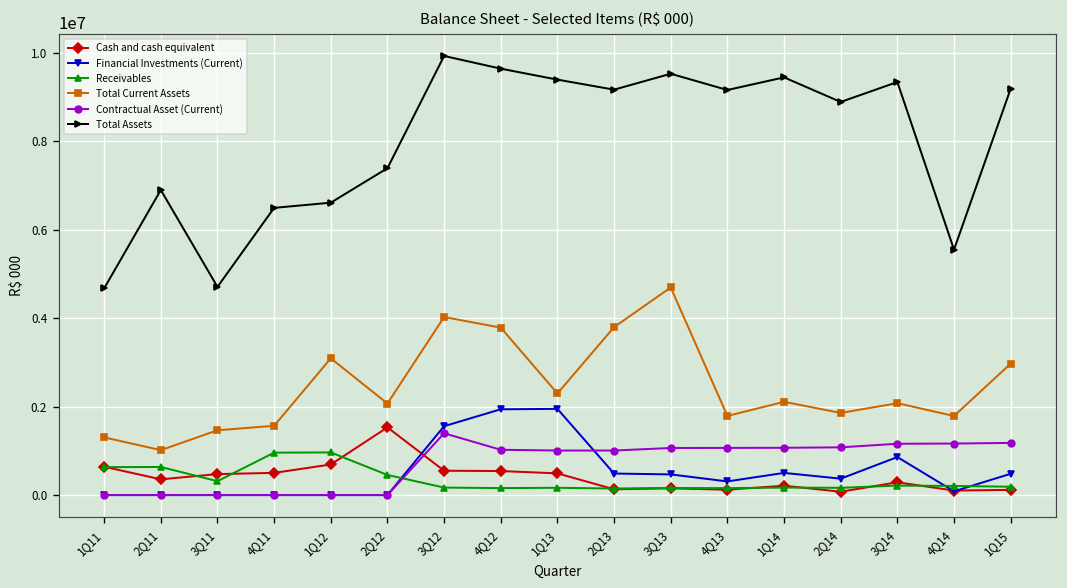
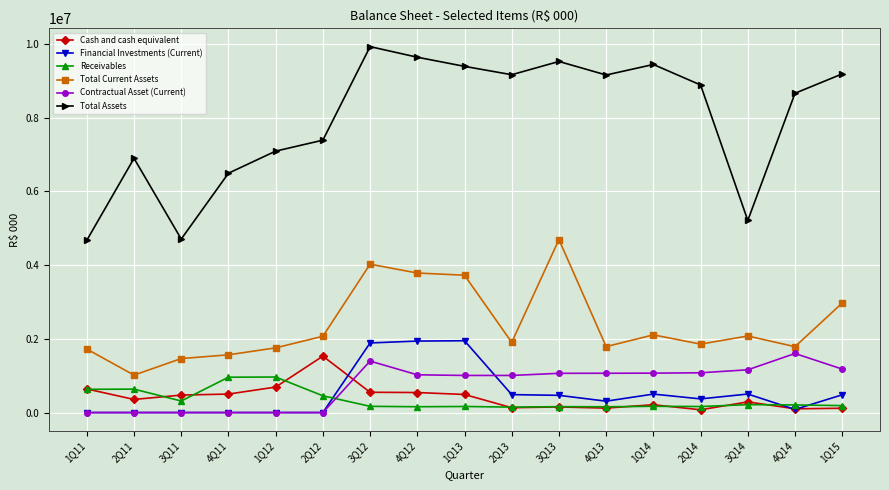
  {
    "Cash and cash equivalent": {
      "2Q11": 400000,
      "3Q11": 500000,
      "4Q11": 500000,
      "1Q12": 700000,
      "2Q12": 1500000,
      "3Q12": 600000,
      "4Q12": 500000,
      "1Q13": 500000,
      "2Q14": 100000,
      "3Q14": 300000,
      "1Q15": 100000
    },
    "Financial Investments (Current)": {
-     "3Q12": 1600000,
+     "3Q12": 1900000,
      "4Q12": 1900000,
      "1Q13": 1900000,
      "2Q13": 500000,
      "3Q13": 500000,
      "4Q13": 300000,
      "1Q14": 500000,
      "2Q14": 400000,
-     "3Q14": 900000,
+     "3Q14": 500000,
      "1Q15": 500000
    },
    "Receivables": {
      "2Q11": 600000,
      "3Q11": 300000,
      "4Q11": 1000000,
      "1Q12": 1000000,
      "2Q12": 500000,
      "3Q12": 200000,
      "4Q12": 200000,
      "1Q13": 200000,
      "2Q14": 200000,
      "3Q14": 200000,
      "4Q14": 200000,
      "1Q15": 200000
    },
    "Total Current Assets": {
-     "1Q11": 1300000,
+     "1Q11": 1700000,
      "2Q11": 1000000,
      "3Q11": 1500000,
      "4Q11": 1600000,
-     "1Q12": 3100000,
+     "1Q12": 1800000,
      "2Q12": 2100000,
      "3Q12": 4000000,
      "4Q12": 3800000,
-     "1Q13": 2300000,
-     "2Q13": 3800000,
+     "1Q13": 3700000,
+     "2Q13": 1900000,
      "3Q13": 4700000,
      "4Q13": 1800000,
      "1Q14": 2100000,
      "2Q14": 1900000,
      "3Q14": 2100000,
      "4Q14": 1800000,
      "1Q15": 3000000
    },
    "Contractual Asset (Current)": {
      "3Q12": 1400000,
      "4Q12": 1000000,
      "1Q13": 1000000,
      "2Q13": 1000000,
      "3Q13": 1100000,
      "4Q13": 1100000,
      "1Q14": 1100000,
      "2Q14": 1100000,
      "3Q14": 1200000,
-     "4Q14": 1200000,
+     "4Q14": 1600000,
      "1Q15": 1200000
    },
    "Total Assets": {
      "1Q11": 4700000,
      "2Q11": 6900000,
      "3Q11": 4700000,
      "4Q11": 6500000,
-     "1Q12": 6600000,
+     "1Q12": 7100000,
      "2Q12": 7400000,
      "3Q12": 9900000,
      "4Q12": 9600000,
      "1Q13": 9400000,
      "2Q13": 9200000,
      "3Q13": 9500000,
      "4Q13": 9200000,
      "1Q14": 9400000,
      "2Q14": 8900000,
-     "3Q14": 9300000,
-     "4Q14": 5500000,
+     "3Q14": 5200000,
+     "4Q14": 8700000,
      "1Q15": 9200000
    }
  }
